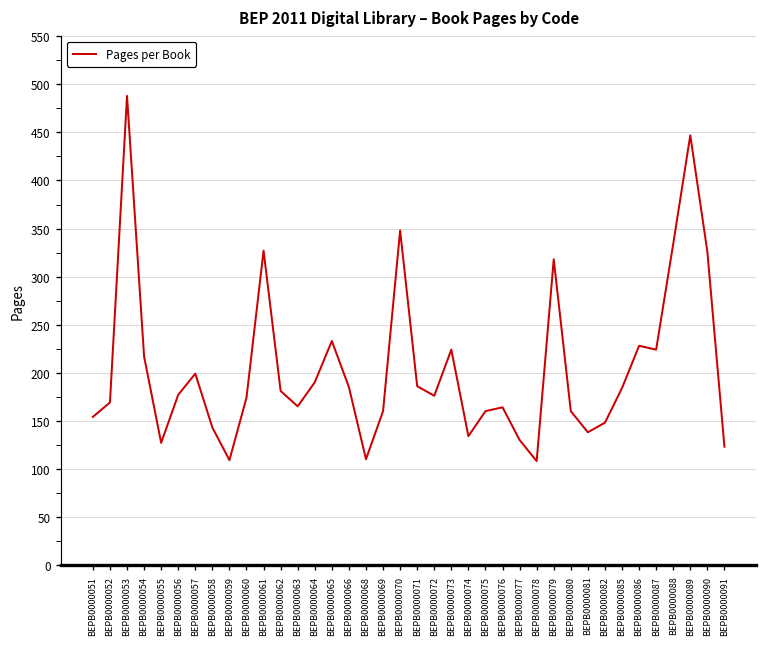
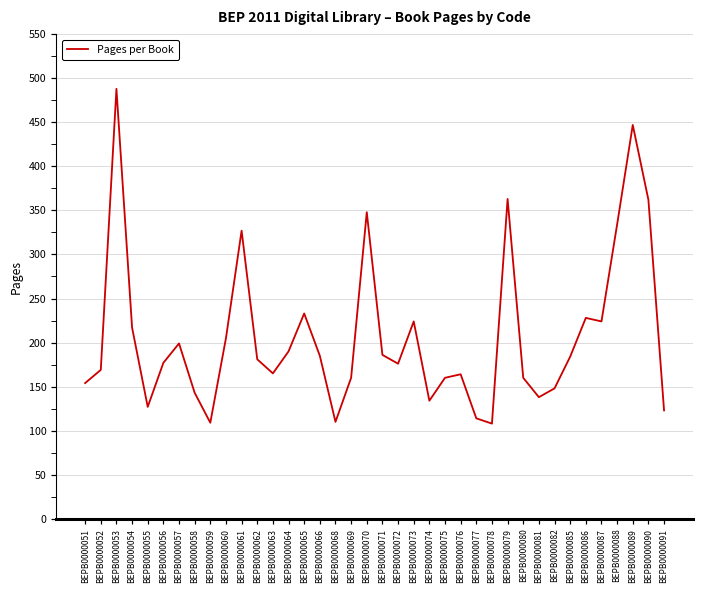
  {
    "BEPB0000051": 150,
    "BEPB0000052": 170,
    "BEPB0000053": 490,
    "BEPB0000054": 220,
    "BEPB0000055": 130,
    "BEPB0000056": 180,
    "BEPB0000057": 200,
    "BEPB0000058": 140,
    "BEPB0000059": 110,
-   "BEPB0000060": 170,
+   "BEPB0000060": 210,
    "BEPB0000061": 330,
    "BEPB0000062": 180,
    "BEPB0000063": 170,
    "BEPB0000064": 190,
    "BEPB0000065": 230,
    "BEPB0000066": 190,
    "BEPB0000068": 110,
    "BEPB0000069": 160,
    "BEPB0000070": 350,
    "BEPB0000071": 190,
    "BEPB0000072": 180,
    "BEPB0000073": 220,
    "BEPB0000074": 130,
    "BEPB0000075": 160,
    "BEPB0000076": 160,
-   "BEPB0000077": 130,
+   "BEPB0000077": 110,
    "BEPB0000078": 110,
-   "BEPB0000079": 320,
+   "BEPB0000079": 360,
    "BEPB0000080": 160,
    "BEPB0000081": 140,
    "BEPB0000082": 150,
    "BEPB0000085": 180,
    "BEPB0000086": 230,
    "BEPB0000087": 220,
    "BEPB0000088": 330,
    "BEPB0000089": 450,
-   "BEPB0000090": 330,
+   "BEPB0000090": 360,
    "BEPB0000091": 120
  }
